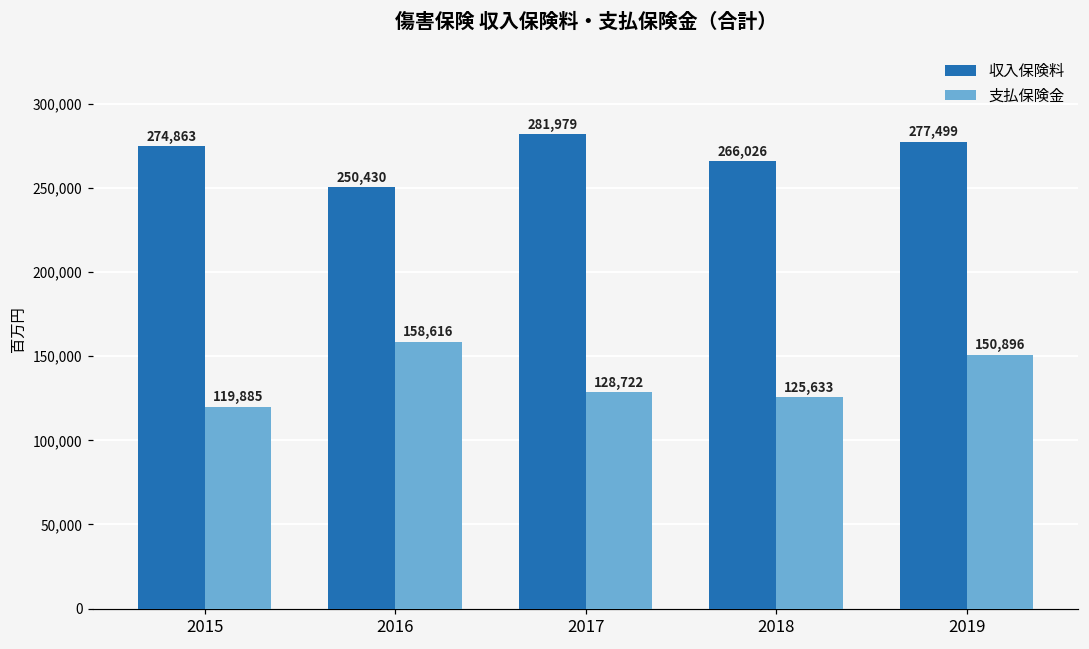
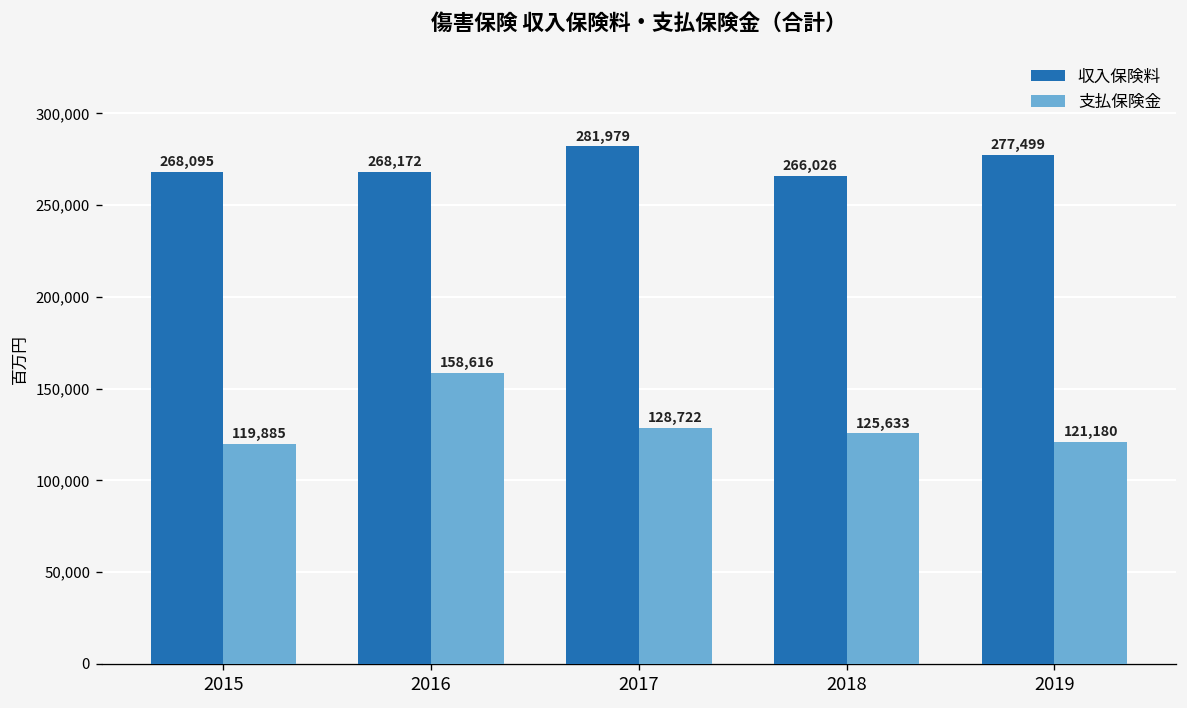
  {
    "収入保険料": {
-     "2015": "274,863",
-     "2016": "250,430",
+     "2015": "268,095",
+     "2016": "268,172",
      "2017": "281,979",
      "2018": "266,026",
      "2019": "277,499"
    },
    "支払保険金": {
      "2015": "119,885",
      "2016": "158,616",
      "2017": "128,722",
      "2018": "125,633",
-     "2019": "150,896"
+     "2019": "121,180"
    }
  }
